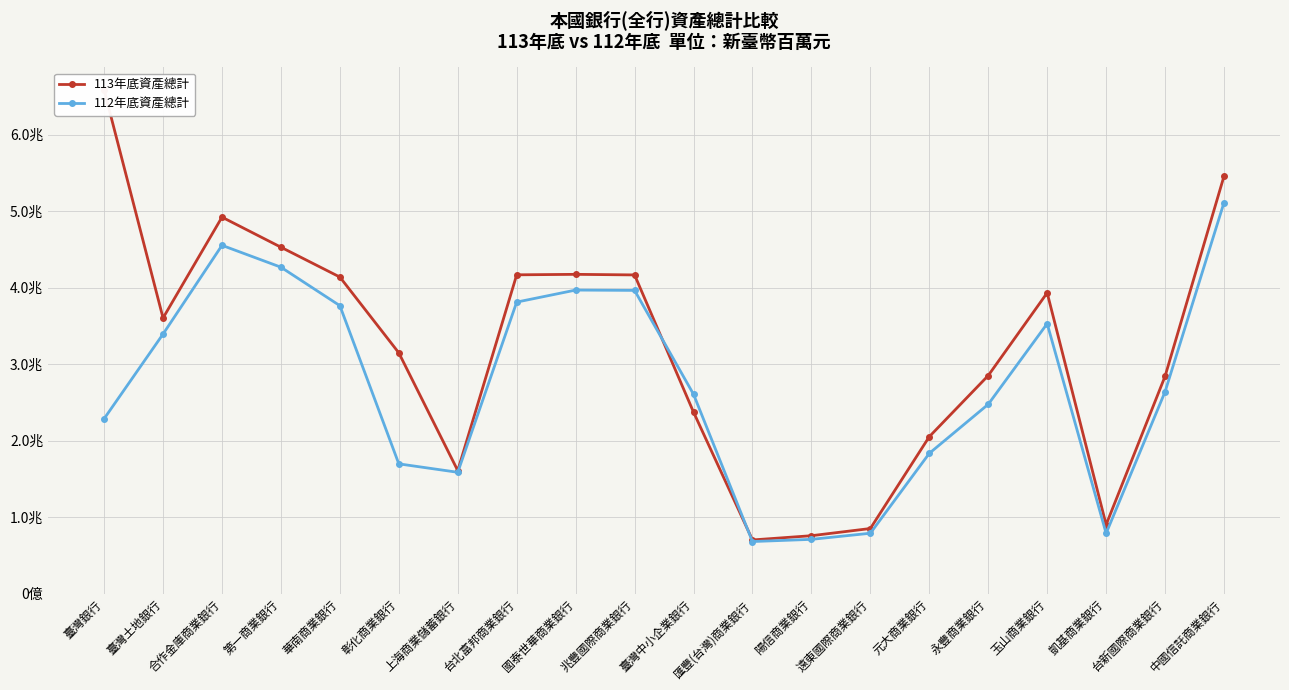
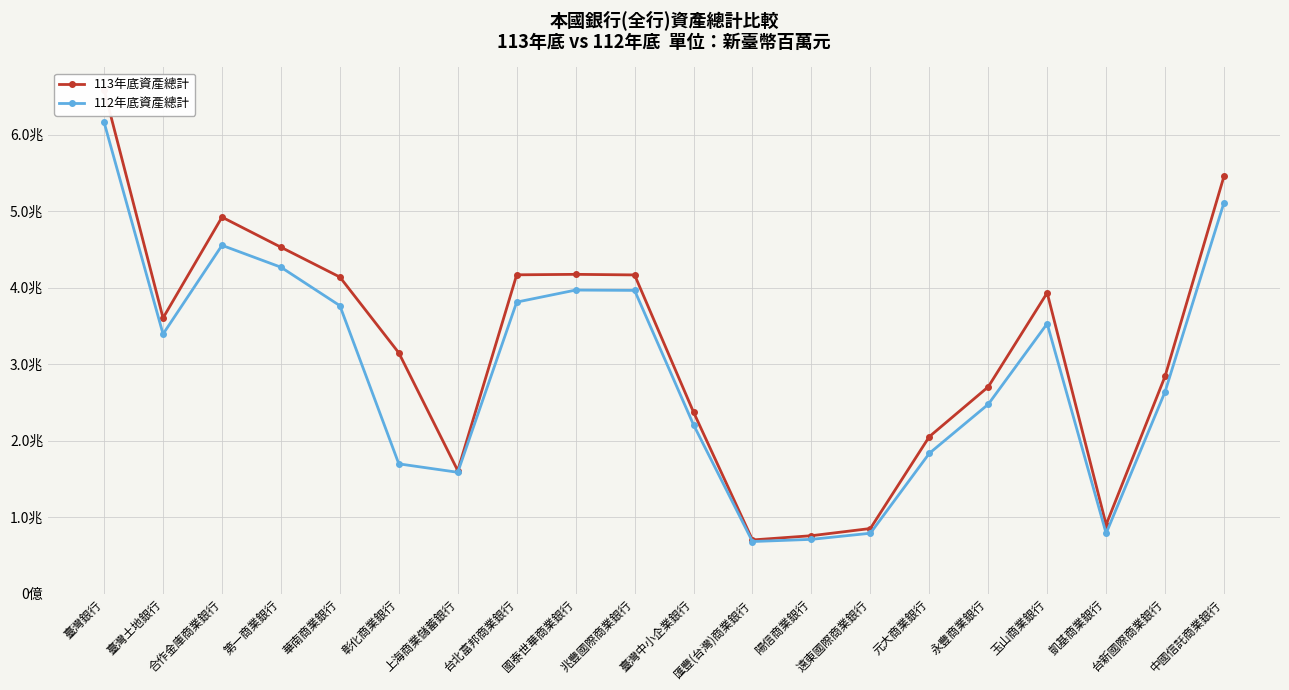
  {
    "113年底資產總計": {
      "臺灣土地銀行": "3.6兆",
      "合作金庫商業銀行": "4.9兆",
      "第一商業銀行": "4.5兆",
      "華南商業銀行": "4.1兆",
      "彰化商業銀行": "3.1兆",
      "台北富邦商業銀行": "4.2兆",
      "國泰世華商業銀行": "4.2兆",
      "兆豐國際商業銀行": "4.2兆",
      "臺灣中小企業銀行": "2.4兆",
      "陽信商業銀行": "0.8兆",
      "遠東國際商業銀行": "0.9兆",
      "元大商業銀行": "2.1兆",
-     "永豐商業銀行": "2.9兆",
+     "永豐商業銀行": "2.7兆",
      "玉山商業銀行": "3.9兆",
      "凱基商業銀行": "0.9兆",
      "台新國際商業銀行": "2.8兆",
      "中國信託商業銀行": "5.5兆"
    },
    "112年底資產總計": {
-     "臺灣銀行": "2.3兆",
+     "臺灣銀行": "6.2兆",
      "臺灣土地銀行": "3.4兆",
      "合作金庫商業銀行": "4.6兆",
      "第一商業銀行": "4.3兆",
      "華南商業銀行": "3.8兆",
      "彰化商業銀行": "1.7兆",
      "台北富邦商業銀行": "3.8兆",
      "國泰世華商業銀行": "4.0兆",
      "兆豐國際商業銀行": "4.0兆",
-     "臺灣中小企業銀行": "2.6兆",
+     "臺灣中小企業銀行": "2.2兆",
      "陽信商業銀行": "0.7兆",
      "遠東國際商業銀行": "0.8兆",
      "元大商業銀行": "1.8兆",
      "永豐商業銀行": "2.5兆",
      "玉山商業銀行": "3.5兆",
      "凱基商業銀行": "0.8兆",
      "台新國際商業銀行": "2.6兆",
      "中國信託商業銀行": "5.1兆"
    }
  }
